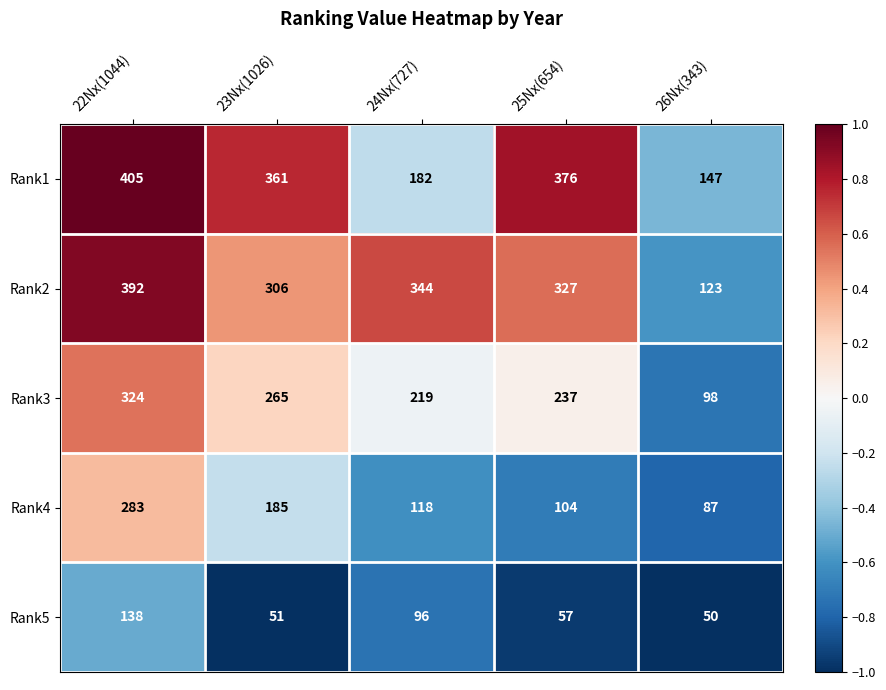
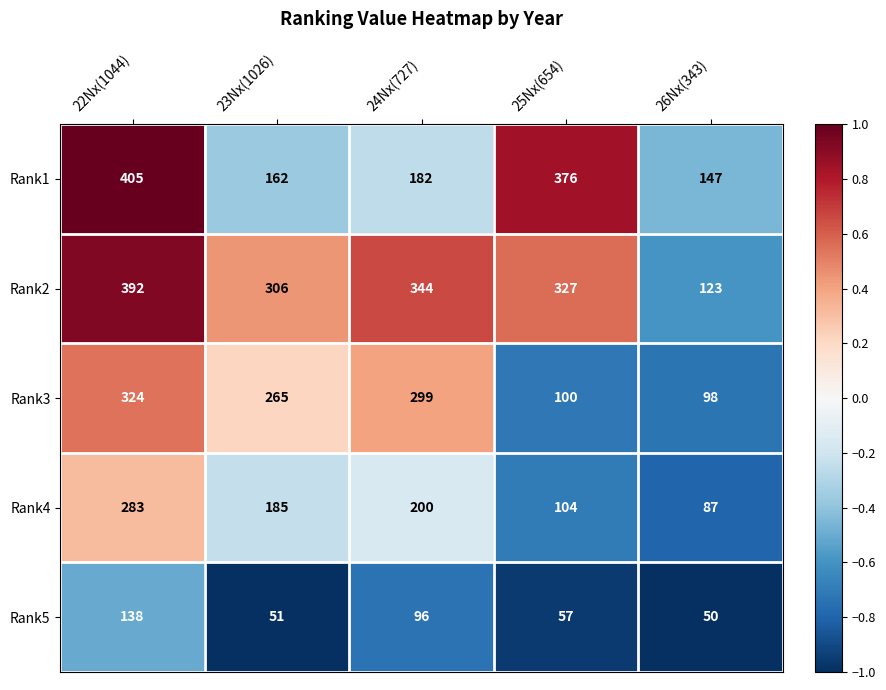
  {
    "Rank1": {
      "22Nx(1044)": 405,
-     "23Nx(1026)": 361,
+     "23Nx(1026)": 162,
      "24Nx(727)": 182,
      "25Nx(654)": 376,
      "26Nx(343)": 147
    },
    "Rank2": {
      "22Nx(1044)": 392,
      "23Nx(1026)": 306,
      "24Nx(727)": 344,
      "25Nx(654)": 327,
      "26Nx(343)": 123
    },
    "Rank3": {
      "22Nx(1044)": 324,
      "23Nx(1026)": 265,
-     "24Nx(727)": 219,
-     "25Nx(654)": 237,
+     "24Nx(727)": 299,
+     "25Nx(654)": 100,
      "26Nx(343)": 98
    },
    "Rank4": {
      "22Nx(1044)": 283,
      "23Nx(1026)": 185,
-     "24Nx(727)": 118,
+     "24Nx(727)": 200,
      "25Nx(654)": 104,
      "26Nx(343)": 87
    },
    "Rank5": {
      "22Nx(1044)": 138,
      "23Nx(1026)": 51,
      "24Nx(727)": 96,
      "25Nx(654)": 57,
      "26Nx(343)": 50
    }
  }
